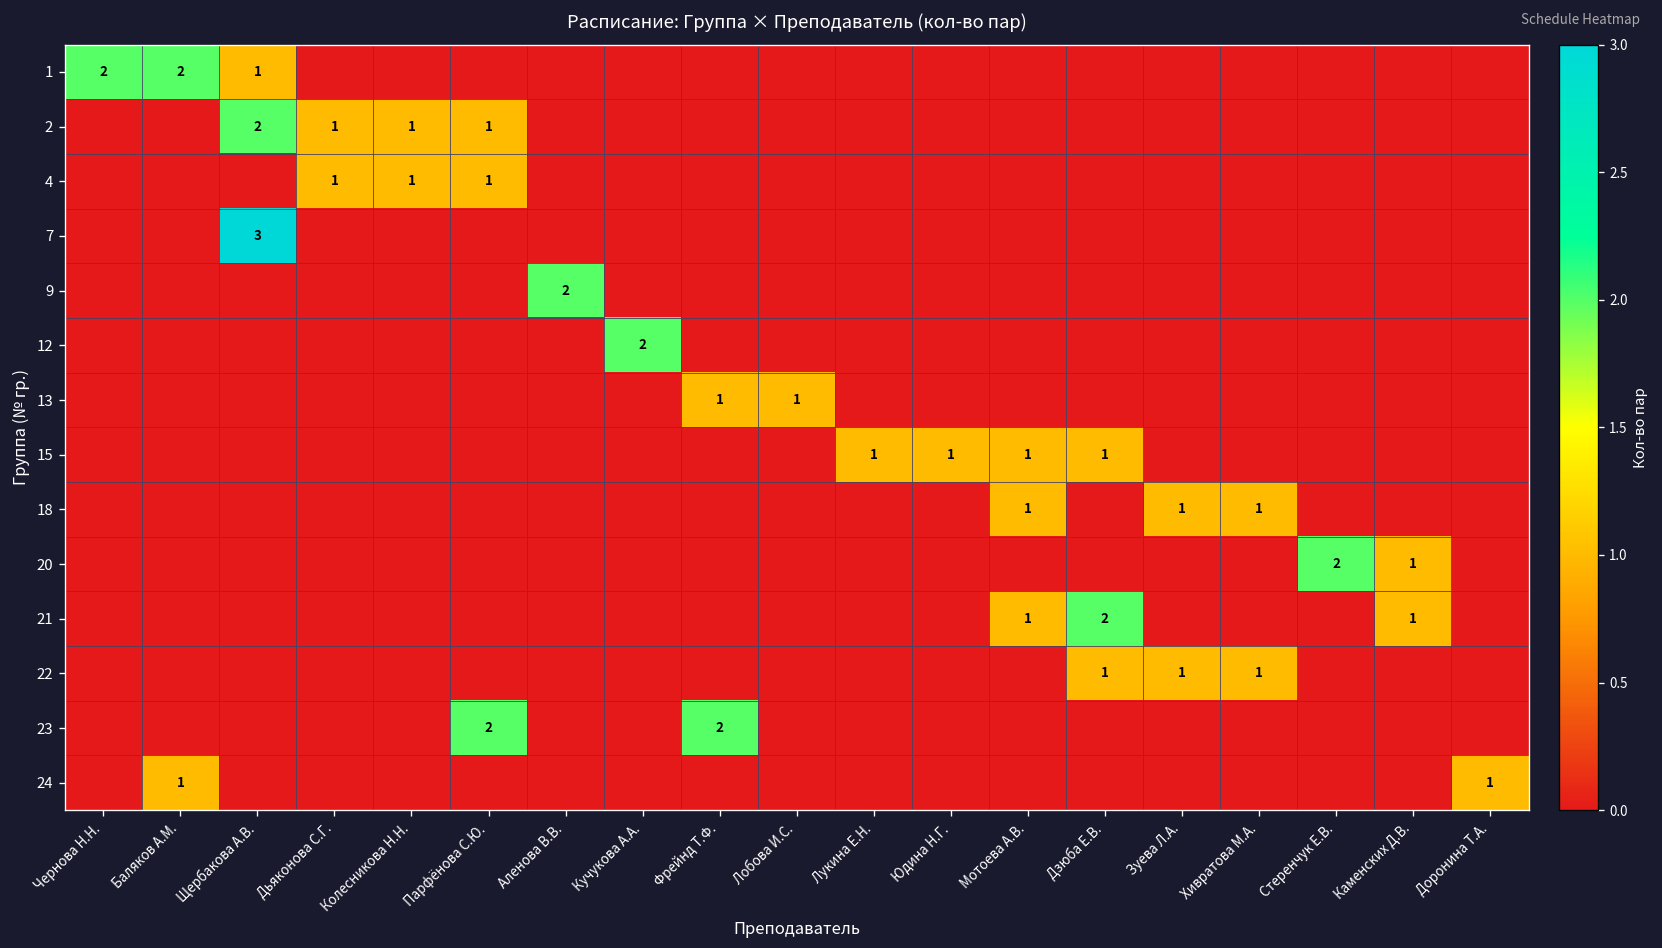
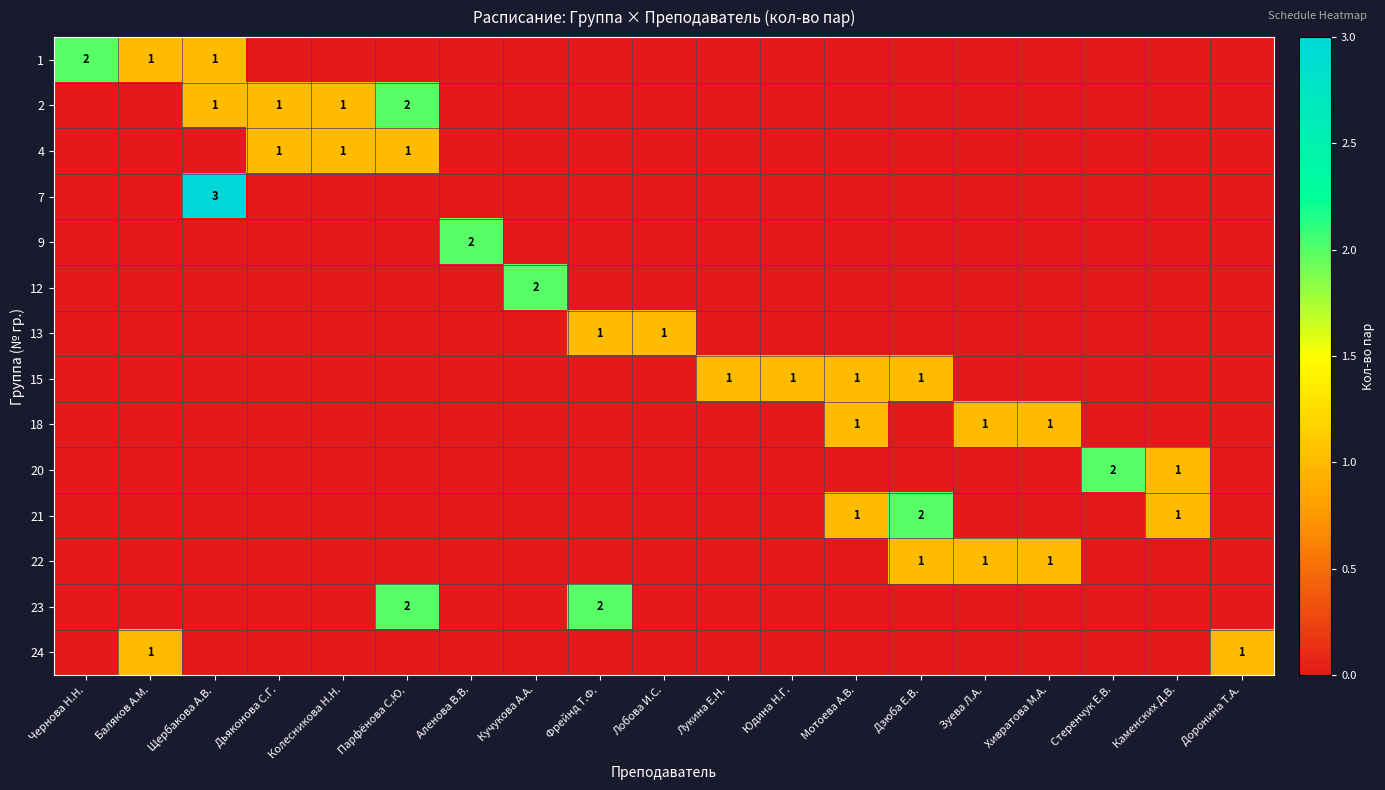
  {
    "1": {
      "Чернова Н.Н.": 2,
-     "Баляков А.М.": 2,
+     "Баляков А.М.": 1,
      "Щербакова А.В.": 1
    },
    "2": {
-     "Щербакова А.В.": 2,
+     "Щербакова А.В.": 1,
      "Дьяконова С.Г.": 1,
      "Колесникова Н.Н.": 1,
-     "Парфёнова С.Ю.": 1
+     "Парфёнова С.Ю.": 2
    },
    "4": {
      "Дьяконова С.Г.": 1,
      "Колесникова Н.Н.": 1,
      "Парфёнова С.Ю.": 1
    },
    "7": {
      "Щербакова А.В.": 3
    },
    "9": {
      "Аленова В.В.": 2
    },
    "12": {
      "Кучукова А.А.": 2
    },
    "13": {
      "Фрейнд Т.Ф.": 1,
      "Лобова И.С.": 1
    },
    "15": {
      "Лукина Е.Н.": 1,
      "Юдина Н.Г.": 1,
      "Мотоева А.В.": 1,
      "Дзюба Е.В.": 1
    },
    "18": {
      "Мотоева А.В.": 1,
      "Зуева Л.А.": 1,
      "Хивратова М.А.": 1
    },
    "20": {
      "Стеренчук Е.В.": 2,
      "Каменских Д.В.": 1
    },
    "21": {
      "Мотоева А.В.": 1,
      "Дзюба Е.В.": 2,
      "Каменских Д.В.": 1
    },
    "22": {
      "Дзюба Е.В.": 1,
      "Зуева Л.А.": 1,
      "Хивратова М.А.": 1
    },
    "23": {
      "Парфёнова С.Ю.": 2,
      "Фрейнд Т.Ф.": 2
    },
    "24": {
      "Баляков А.М.": 1,
      "Доронина Т.А.": 1
    }
  }
